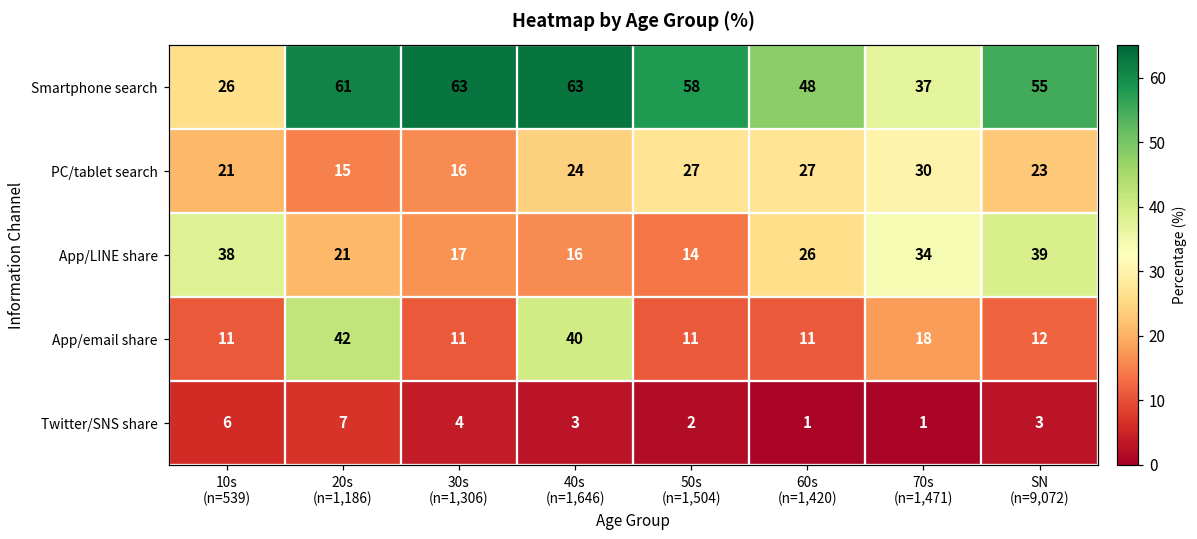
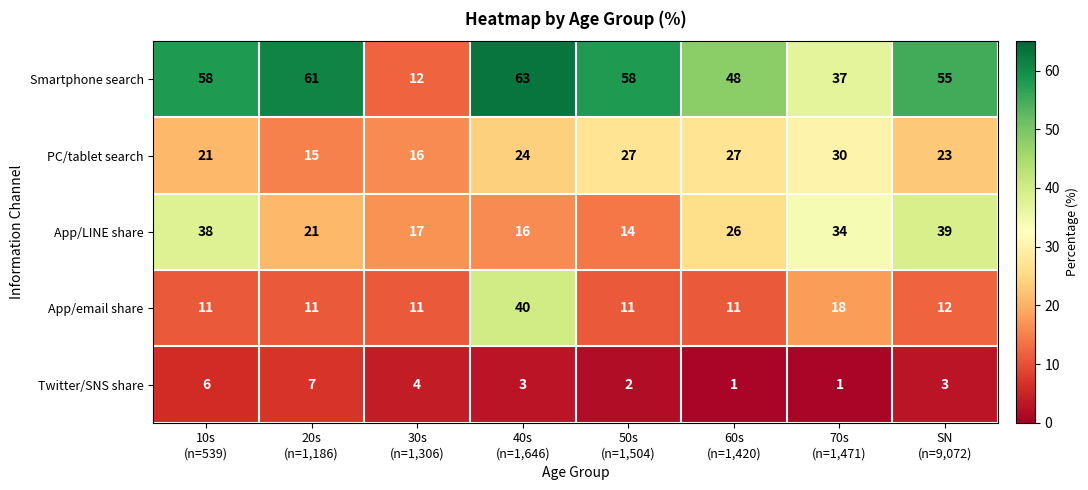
  {
    "Smartphone search": {
-     "10s (n=539)": 26,
+     "10s (n=539)": 58,
      "20s (n=1,186)": 61,
-     "30s (n=1,306)": 63,
+     "30s (n=1,306)": 12,
      "40s (n=1,646)": 63,
      "50s (n=1,504)": 58,
      "60s (n=1,420)": 48,
      "70s (n=1,471)": 37,
      "SN (n=9,072)": 55
    },
    "PC/tablet search": {
      "10s (n=539)": 21,
      "20s (n=1,186)": 15,
      "30s (n=1,306)": 16,
      "40s (n=1,646)": 24,
      "50s (n=1,504)": 27,
      "60s (n=1,420)": 27,
      "70s (n=1,471)": 30,
      "SN (n=9,072)": 23
    },
    "App/LINE share": {
      "10s (n=539)": 38,
      "20s (n=1,186)": 21,
      "30s (n=1,306)": 17,
      "40s (n=1,646)": 16,
      "50s (n=1,504)": 14,
      "60s (n=1,420)": 26,
      "70s (n=1,471)": 34,
      "SN (n=9,072)": 39
    },
    "App/email share": {
      "10s (n=539)": 11,
-     "20s (n=1,186)": 42,
+     "20s (n=1,186)": 11,
      "30s (n=1,306)": 11,
      "40s (n=1,646)": 40,
      "50s (n=1,504)": 11,
      "60s (n=1,420)": 11,
      "70s (n=1,471)": 18,
      "SN (n=9,072)": 12
    },
    "Twitter/SNS share": {
      "10s (n=539)": 6,
      "20s (n=1,186)": 7,
      "30s (n=1,306)": 4,
      "40s (n=1,646)": 3,
      "50s (n=1,504)": 2,
      "60s (n=1,420)": 1,
      "70s (n=1,471)": 1,
      "SN (n=9,072)": 3
    }
  }
